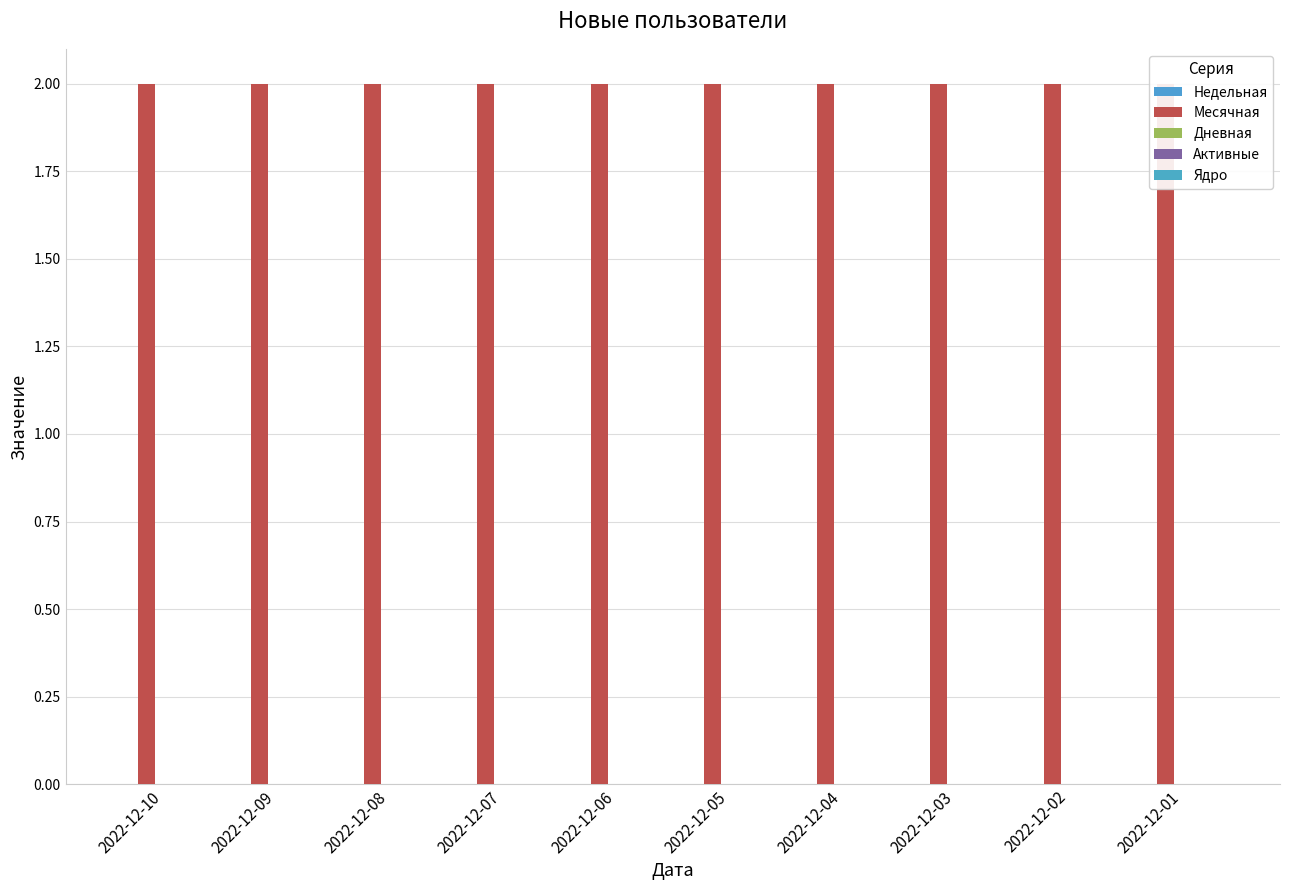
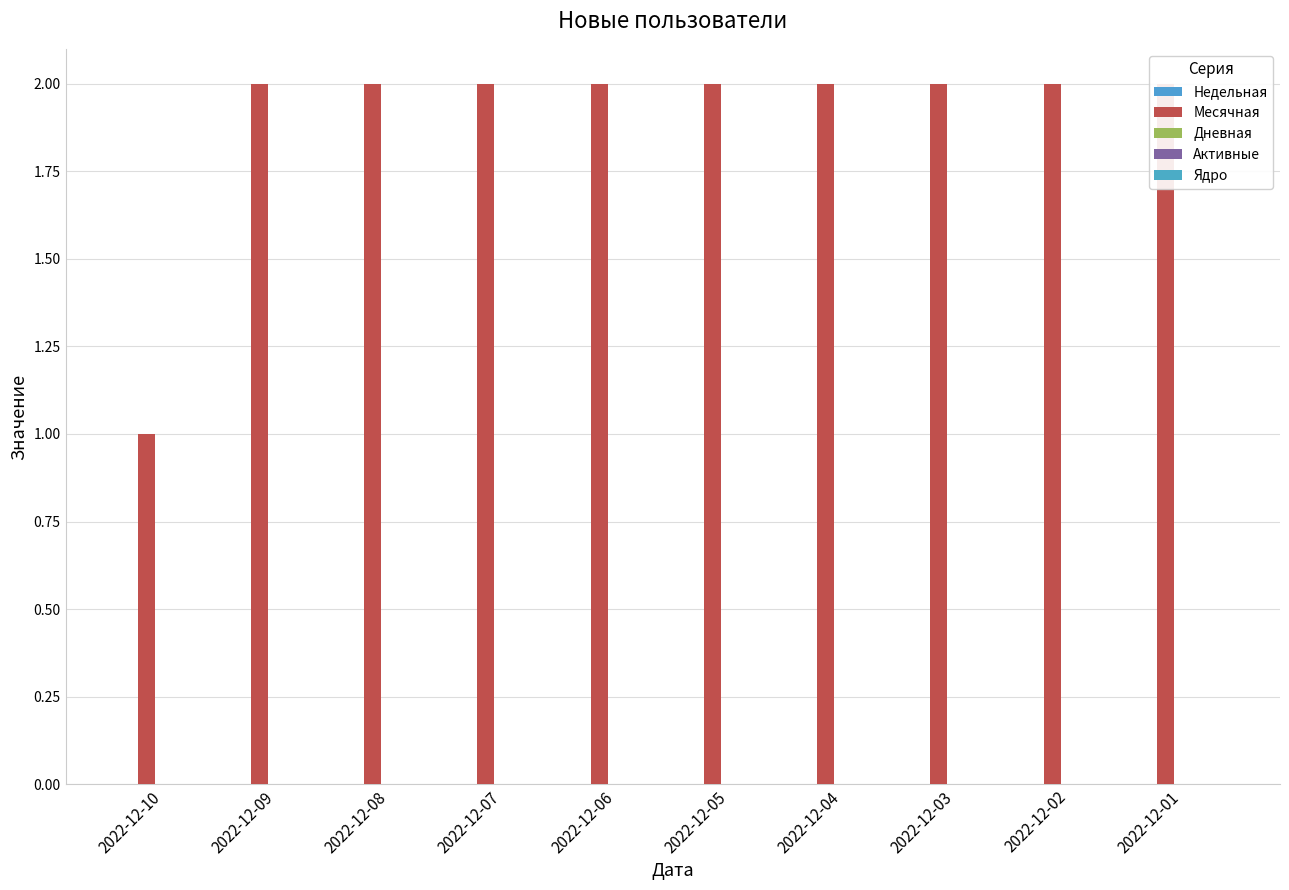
  {
    "Месячная": {
-     "2022-12-10": 2,
+     "2022-12-10": 1,
      "2022-12-09": 2,
      "2022-12-08": 2,
      "2022-12-07": 2,
      "2022-12-06": 2,
      "2022-12-05": 2,
      "2022-12-04": 2,
      "2022-12-03": 2,
      "2022-12-02": 2
    },
    "Дневная": {
      "2022-12-10": 0,
      "2022-12-09": 0,
      "2022-12-08": 0,
      "2022-12-07": 0,
      "2022-12-06": 0,
      "2022-12-05": 0,
      "2022-12-04": 0,
      "2022-12-03": 0,
      "2022-12-02": 0,
      "2022-12-01": 0
    },
    "Активные": {
      "2022-12-10": 0,
      "2022-12-09": 0,
      "2022-12-08": 0,
      "2022-12-07": 0,
      "2022-12-06": 0,
      "2022-12-05": 0,
      "2022-12-04": 0,
      "2022-12-03": 0,
      "2022-12-02": 0,
      "2022-12-01": 0
    }
  }
